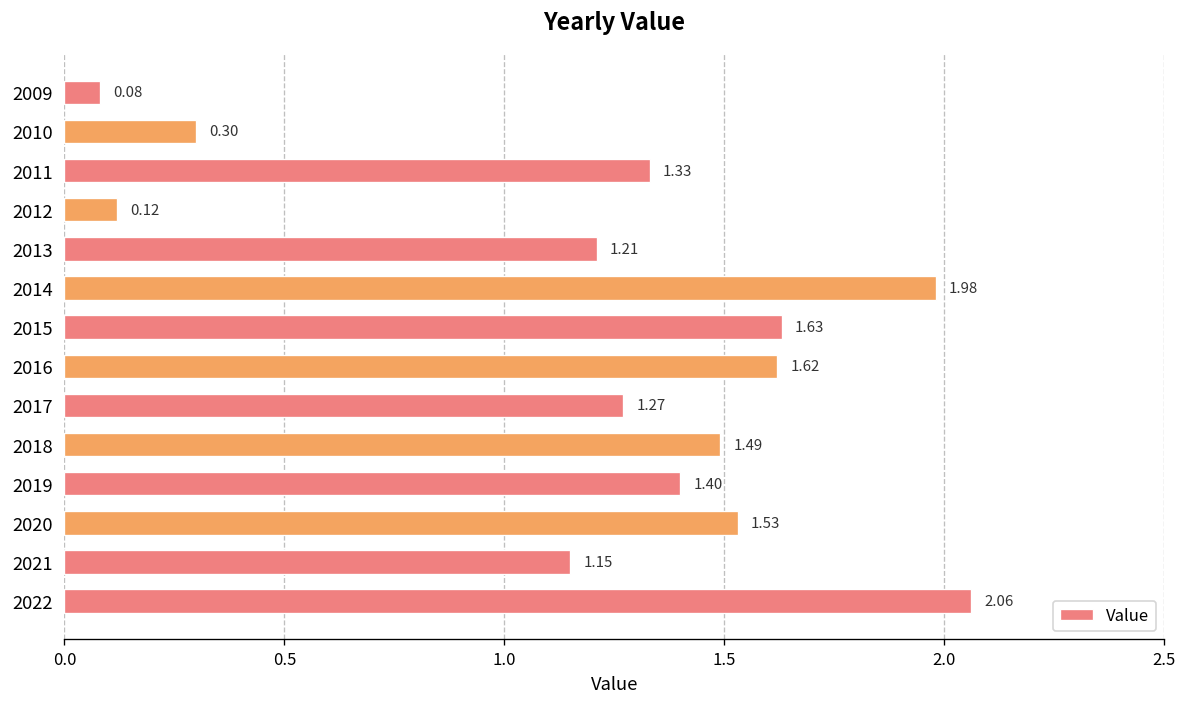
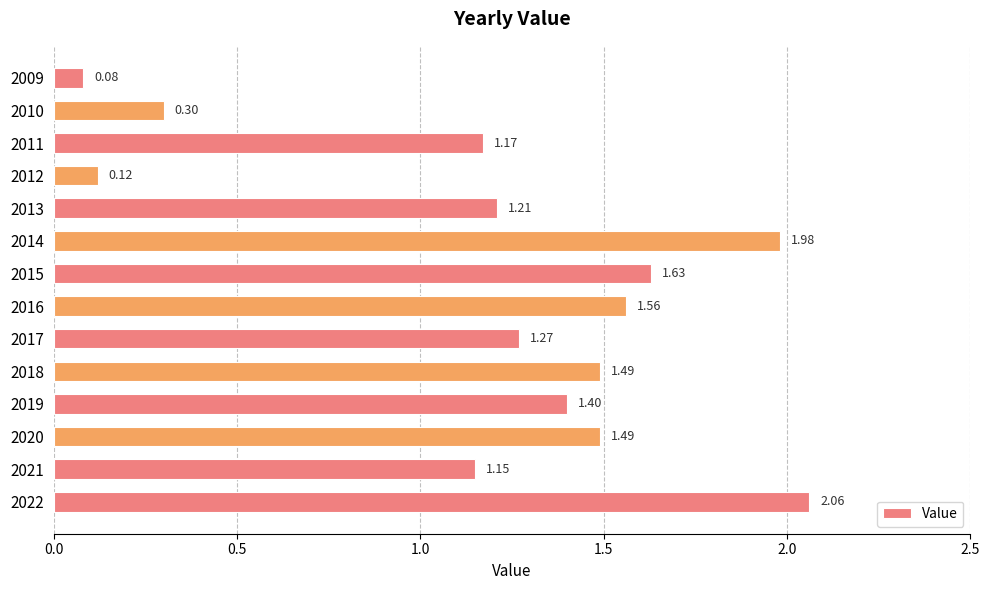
  {
    "2009": 0.08,
    "2010": 0.30,
-   "2011": 1.33,
+   "2011": 1.17,
    "2012": 0.12,
    "2013": 1.21,
    "2014": 1.98,
    "2015": 1.63,
-   "2016": 1.62,
+   "2016": 1.56,
    "2017": 1.27,
    "2018": 1.49,
    "2019": 1.40,
-   "2020": 1.53,
+   "2020": 1.49,
    "2021": 1.15,
    "2022": 2.06
  }
